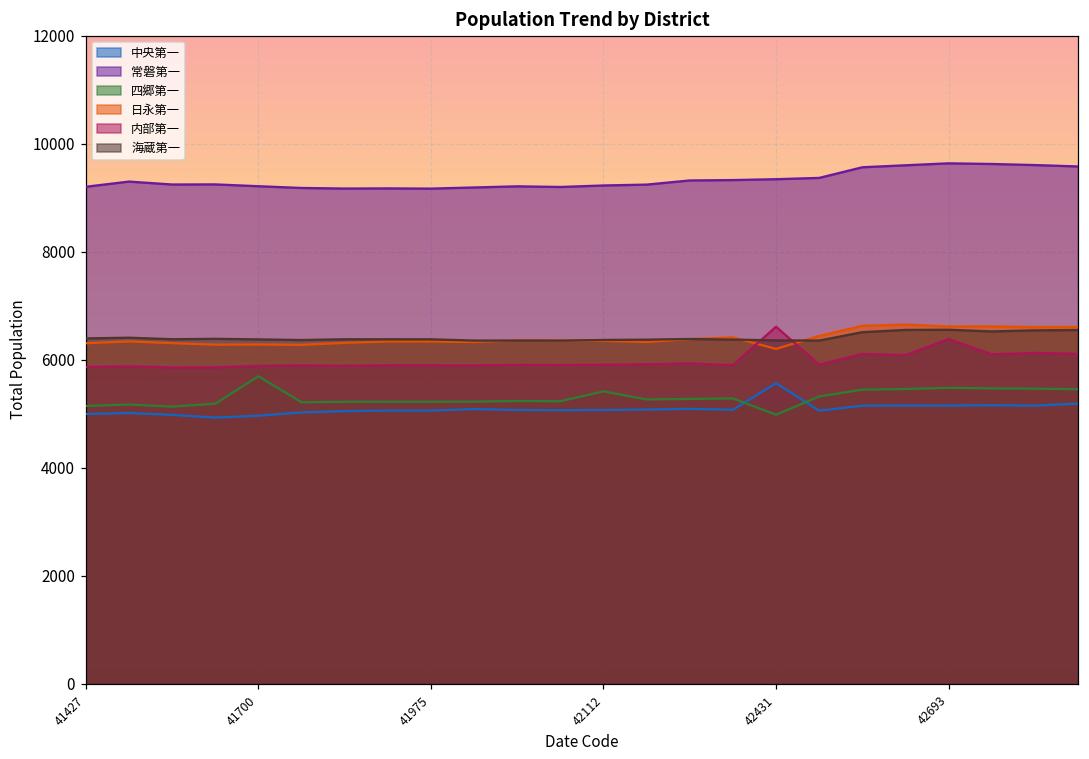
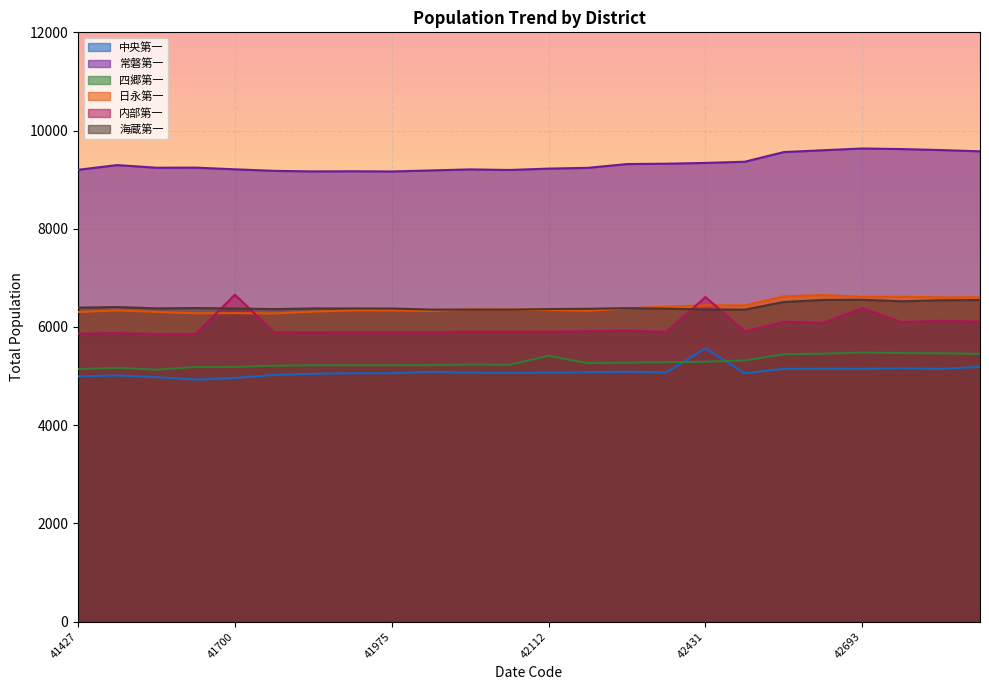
  {
    "中央第一": {
      "41427": 5000,
      "41700": 5000,
      "41975": 5100,
      "42112": 5100,
      "42431": 5600,
      "42693": 5200
    },
    "常磐第一": {
      "41427": 9200,
      "41700": 9200,
      "41975": 9200,
      "42112": 9200,
      "42431": 9300,
      "42693": 9600
    },
    "四郷第一": {
      "41427": 5100,
-     "41700": 5700,
+     "41700": 5200,
      "41975": 5200,
      "42112": 5400,
-     "42431": 5000,
+     "42431": 5300,
      "42693": 5500
    },
    "日永第一": {
      "41427": 6300,
      "41700": 6300,
-     "42431": 6200,
+     "42431": 6400,
      "42693": 6600
    },
    "内部第一": {
      "41427": 5900,
-     "41700": 5900,
+     "41700": 6700,
      "41975": 5900,
      "42112": 5900,
      "42431": 6600,
      "42693": 6400
    },
    "海蔵第一": {
      "41427": 6400,
      "41700": 6400,
      "42431": 6400,
      "42693": 6600
    }
  }
